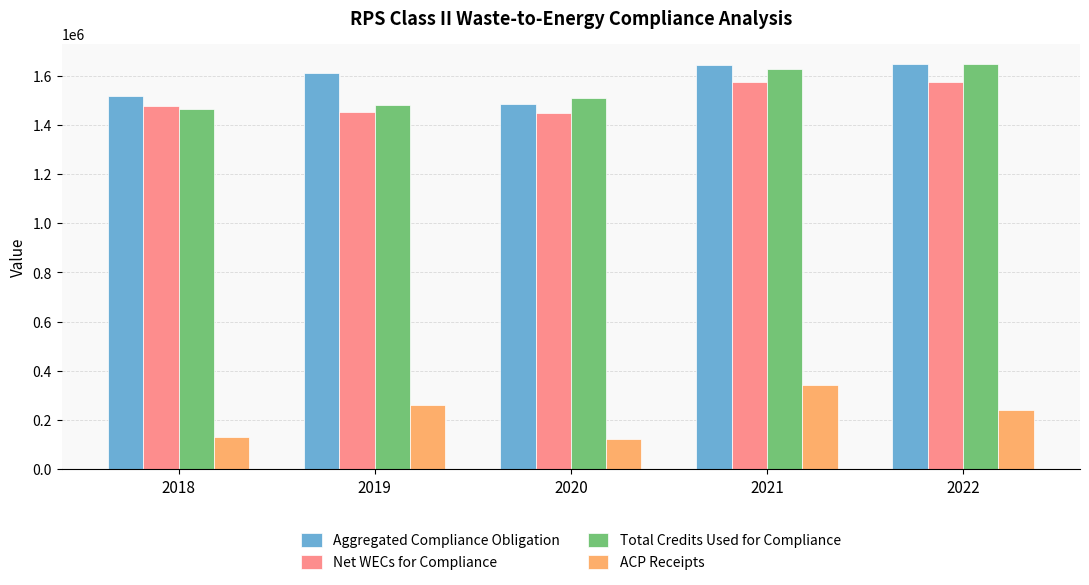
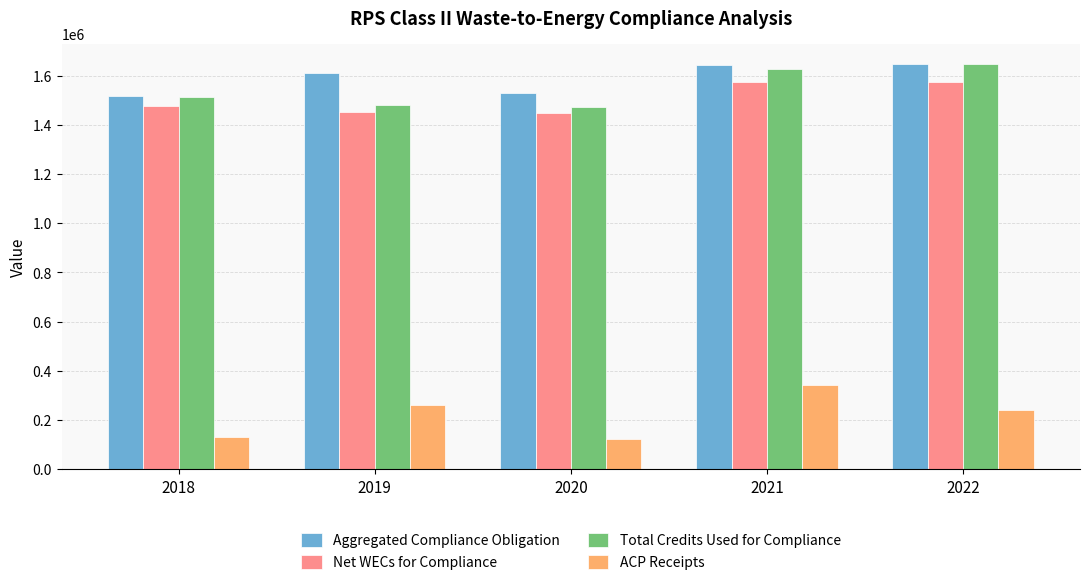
  {
    "Aggregated Compliance Obligation": {
      "2018": 1520000,
      "2019": 1610000,
-     "2020": 1490000,
+     "2020": 1530000,
      "2021": 1640000,
      "2022": 1650000
    },
    "Total Credits Used for Compliance": {
-     "2018": 1470000,
+     "2018": 1510000,
      "2019": 1480000,
-     "2020": 1510000,
+     "2020": 1470000,
      "2021": 1630000,
      "2022": 1650000
    }
  }
